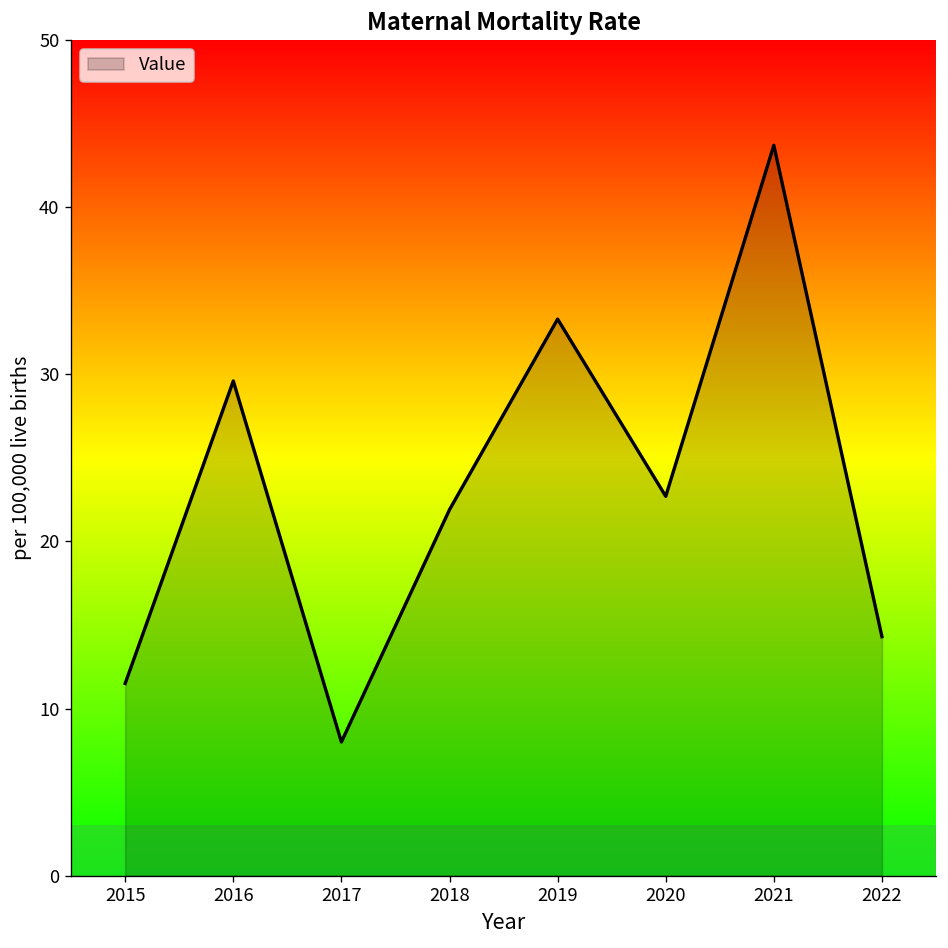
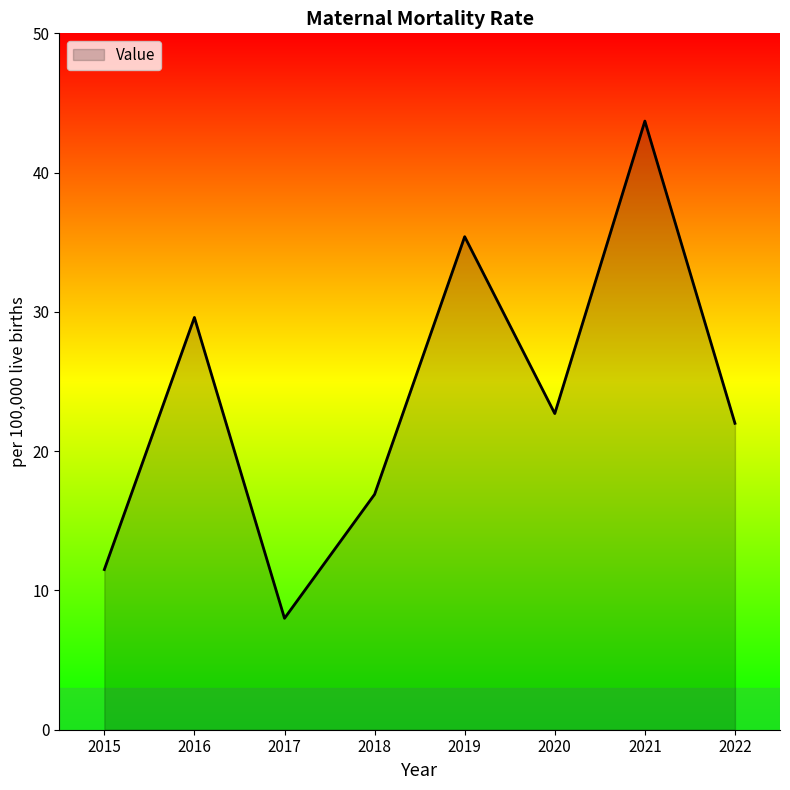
  {
    "2015": 11.5,
    "2016": 29.6,
    "2017": 8.0,
-   "2018": 21.9,
-   "2019": 33.3,
+   "2018": 16.9,
+   "2019": 35.4,
    "2020": 22.7,
    "2021": 43.7,
-   "2022": 14.3
+   "2022": 22.0
  }
